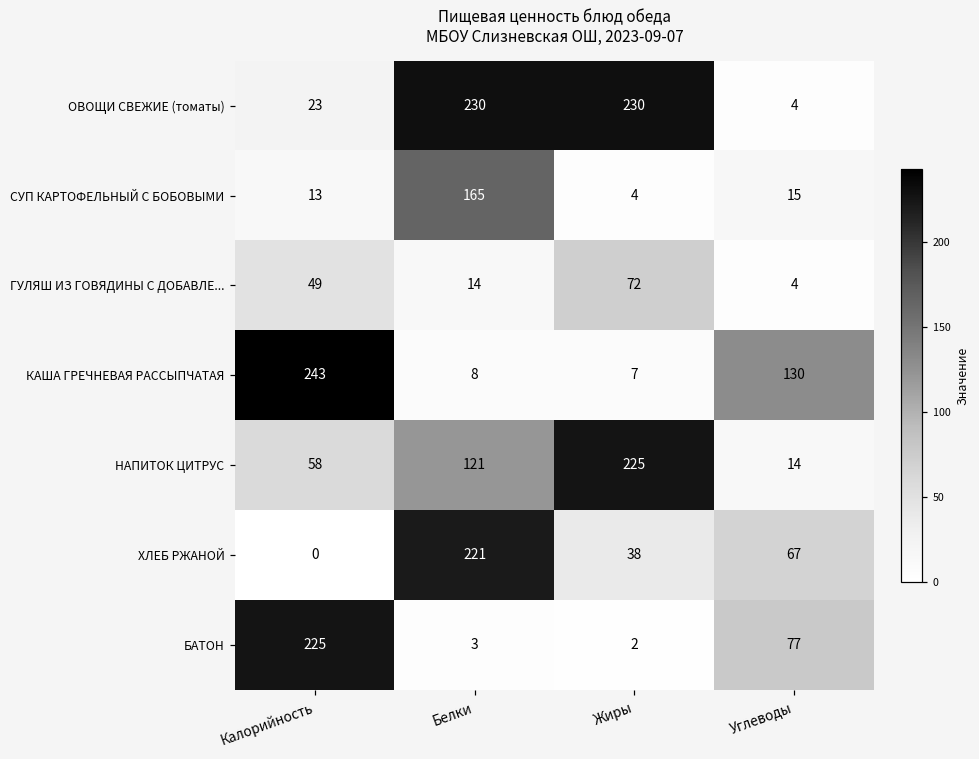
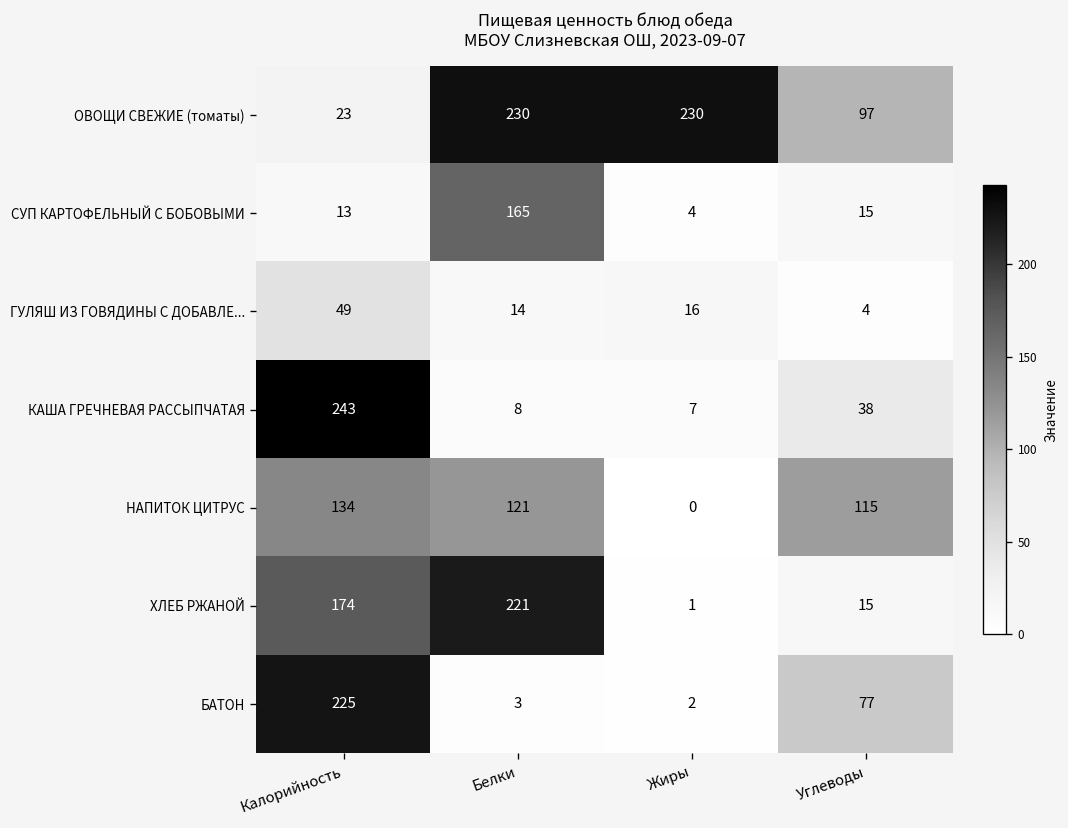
  {
    "ОВОЩИ СВЕЖИЕ (томаты)": {
      "Калорийность": 23,
      "Белки": 230,
      "Жиры": 230,
-     "Углеводы": 4
+     "Углеводы": 97
    },
    "СУП КАРТОФЕЛЬНЫЙ С БОБОВЫМИ": {
      "Калорийность": 13,
      "Белки": 165,
      "Жиры": 4,
      "Углеводы": 15
    },
    "ГУЛЯШ ИЗ ГОВЯДИНЫ С ДОБАВЛЕ...": {
      "Калорийность": 49,
      "Белки": 14,
-     "Жиры": 72,
+     "Жиры": 16,
      "Углеводы": 4
    },
    "КАША ГРЕЧНЕВАЯ РАССЫПЧАТАЯ": {
      "Калорийность": 243,
      "Белки": 8,
      "Жиры": 7,
-     "Углеводы": 130
+     "Углеводы": 38
    },
    "НАПИТОК ЦИТРУС": {
-     "Калорийность": 58,
+     "Калорийность": 134,
      "Белки": 121,
-     "Жиры": 225,
-     "Углеводы": 14
+     "Жиры": 0,
+     "Углеводы": 115
    },
    "ХЛЕБ РЖАНОЙ": {
-     "Калорийность": 0,
+     "Калорийность": 174,
      "Белки": 221,
-     "Жиры": 38,
-     "Углеводы": 67
+     "Жиры": 1,
+     "Углеводы": 15
    },
    "БАТОН": {
      "Калорийность": 225,
      "Белки": 3,
      "Жиры": 2,
      "Углеводы": 77
    }
  }
